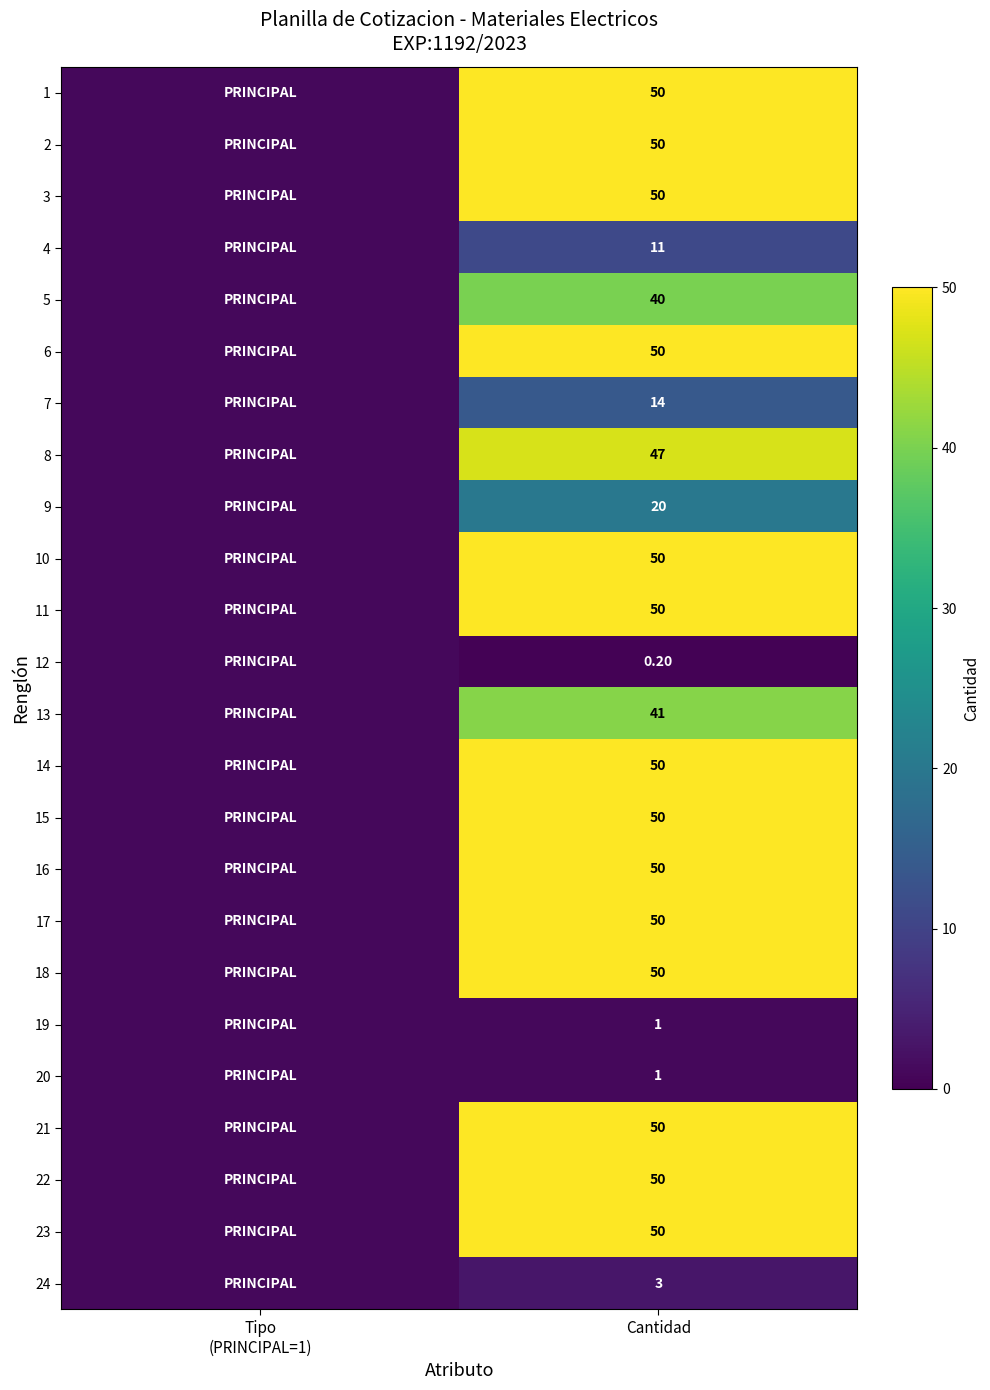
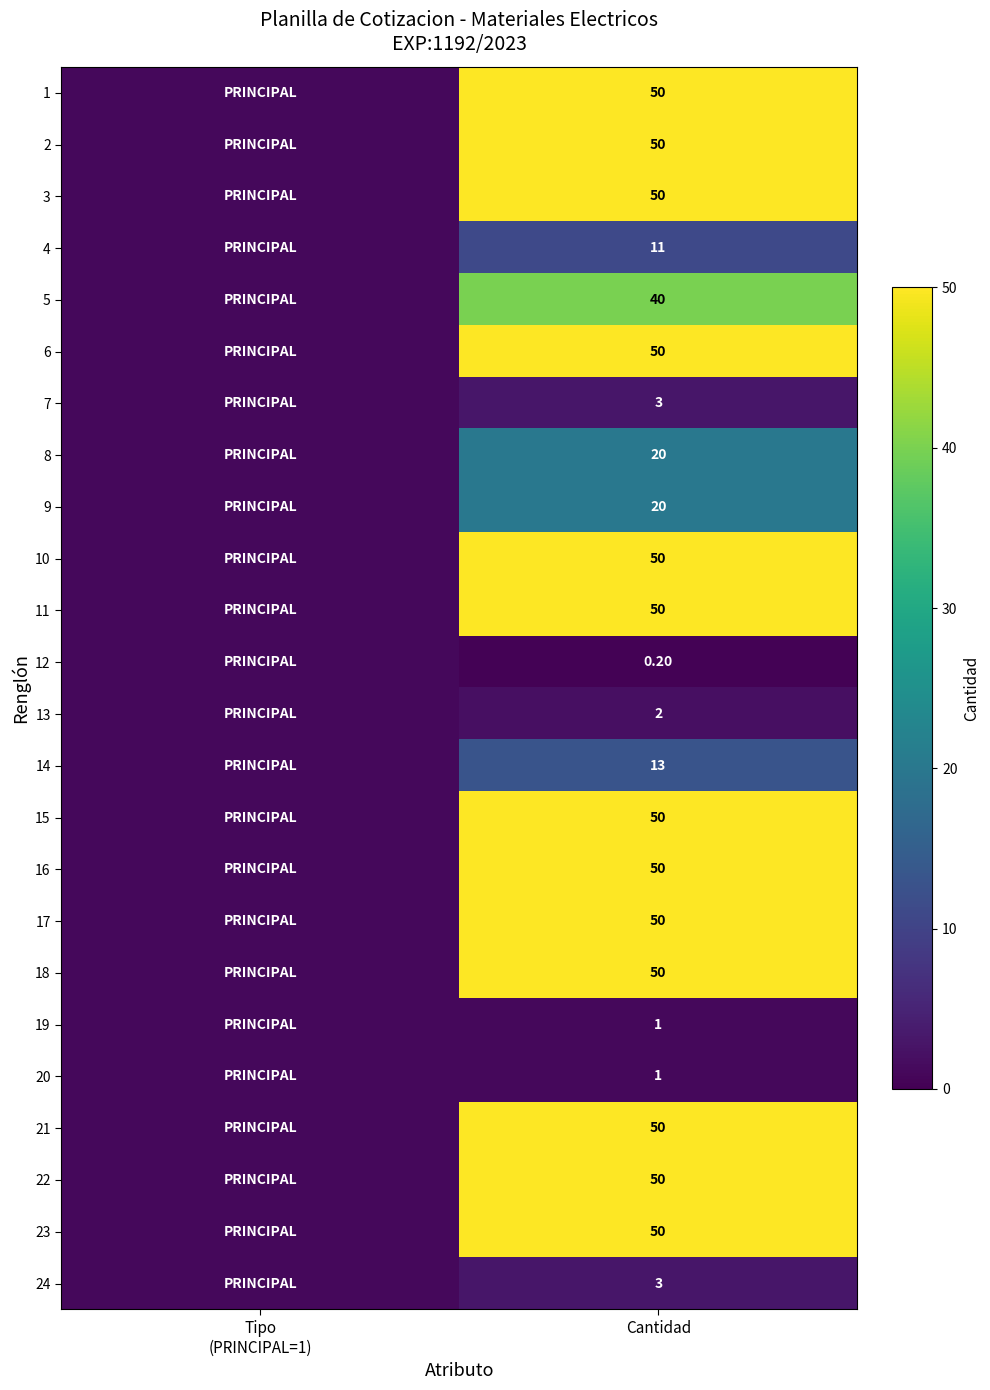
  {
    "1": {
      "Cantidad": 50
    },
    "2": {
      "Cantidad": 50
    },
    "3": {
      "Cantidad": 50
    },
    "4": {
      "Cantidad": 11
    },
    "5": {
      "Cantidad": 40
    },
    "6": {
      "Cantidad": 50
    },
    "7": {
-     "Cantidad": 14
+     "Cantidad": 3
    },
    "8": {
-     "Cantidad": 47
+     "Cantidad": 20
    },
    "9": {
      "Cantidad": 20
    },
    "10": {
      "Cantidad": 50
    },
    "11": {
      "Cantidad": 50
    },
    "12": {
      "Cantidad": 0.20
    },
    "13": {
-     "Cantidad": 41
+     "Cantidad": 2
    },
    "14": {
-     "Cantidad": 50
+     "Cantidad": 13
    },
    "15": {
      "Cantidad": 50
    },
    "16": {
      "Cantidad": 50
    },
    "17": {
      "Cantidad": 50
    },
    "18": {
      "Cantidad": 50
    },
    "19": {
      "Cantidad": 1
    },
    "20": {
      "Cantidad": 1
    },
    "21": {
      "Cantidad": 50
    },
    "22": {
      "Cantidad": 50
    },
    "23": {
      "Cantidad": 50
    },
    "24": {
      "Cantidad": 3
    }
  }
